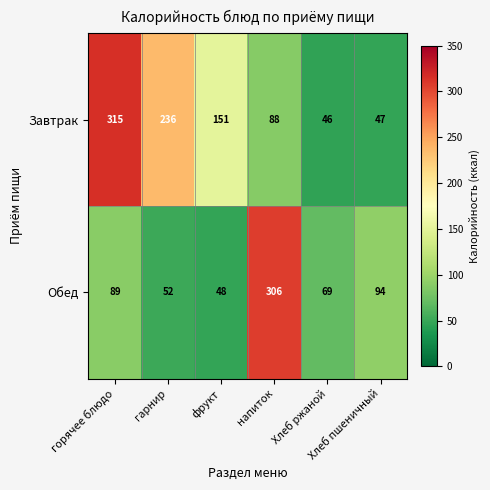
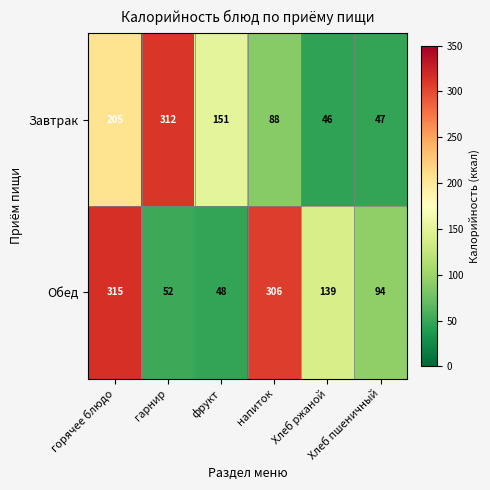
  {
    "Завтрак": {
-     "горячее блюдо": 315,
-     "гарнир": 236,
+     "горячее блюдо": 205,
+     "гарнир": 312,
      "фрукт": 151,
      "напиток": 88,
      "Хлеб ржаной": 46,
      "Хлеб пшеничный": 47
    },
    "Обед": {
-     "горячее блюдо": 89,
+     "горячее блюдо": 315,
      "гарнир": 52,
      "фрукт": 48,
      "напиток": 306,
-     "Хлеб ржаной": 69,
+     "Хлеб ржаной": 139,
      "Хлеб пшеничный": 94
    }
  }
